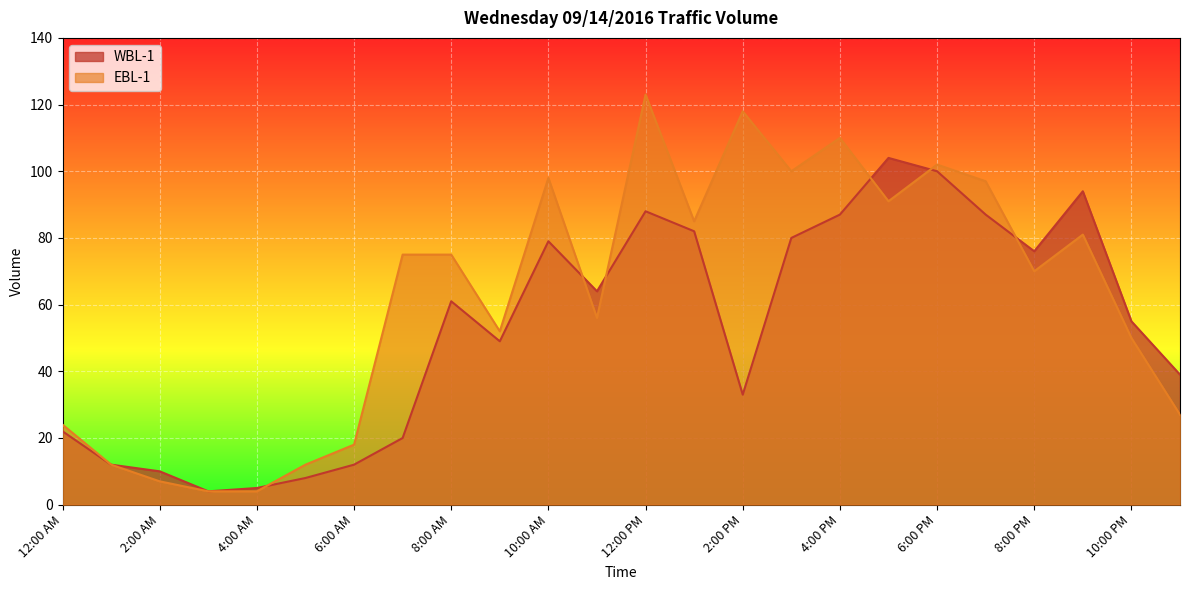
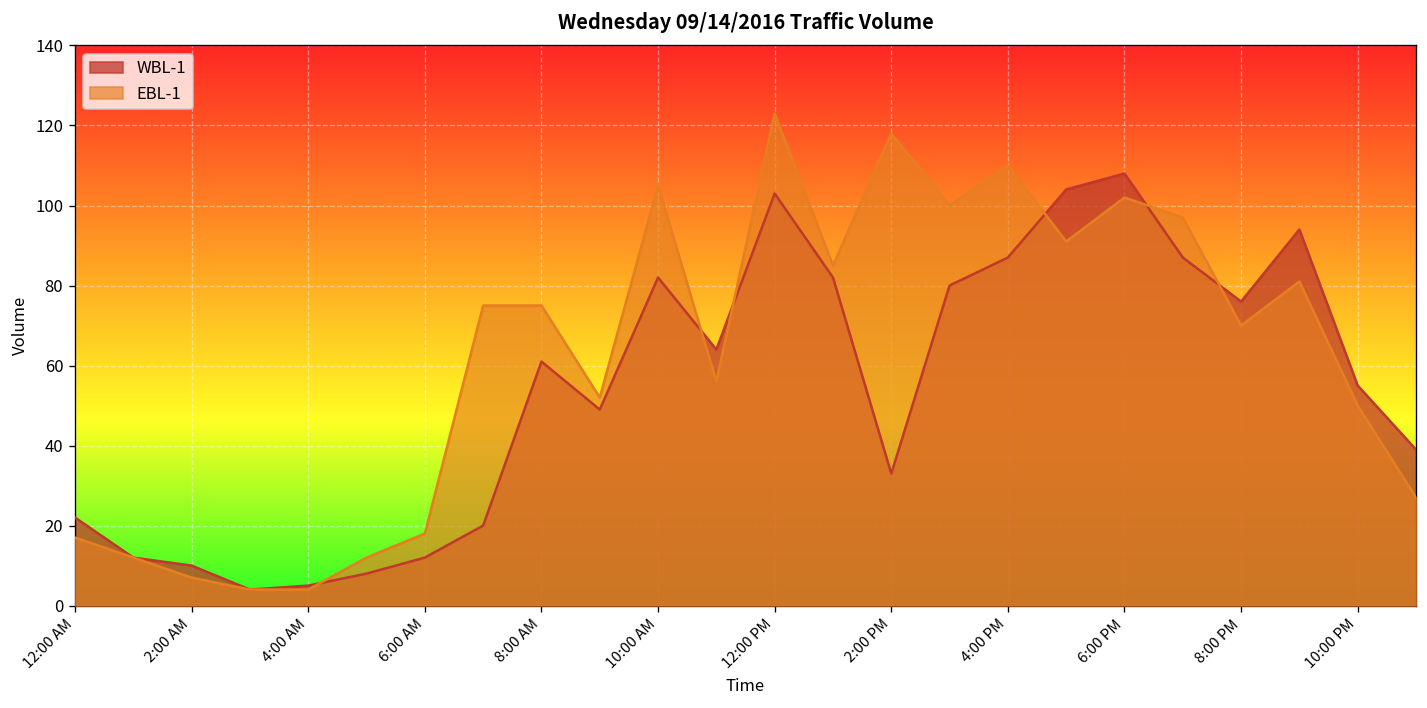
  {
    "WBL-1": {
      "12:00 AM": 22,
      "2:00 AM": 10,
      "4:00 AM": 5,
      "6:00 AM": 12,
      "8:00 AM": 61,
-     "10:00 AM": 79,
-     "12:00 PM": 88,
+     "10:00 AM": 82,
+     "12:00 PM": 103,
      "2:00 PM": 33,
      "4:00 PM": 87,
-     "6:00 PM": 100,
+     "6:00 PM": 108,
      "8:00 PM": 76,
      "10:00 PM": 55
    },
    "EBL-1": {
-     "12:00 AM": 24,
+     "12:00 AM": 17,
      "2:00 AM": 7,
      "4:00 AM": 4,
      "6:00 AM": 18,
      "8:00 AM": 75,
-     "10:00 AM": 98,
+     "10:00 AM": 105,
      "12:00 PM": 123,
      "2:00 PM": 118,
      "4:00 PM": 110,
      "6:00 PM": 102,
      "8:00 PM": 70,
      "10:00 PM": 50
    }
  }
